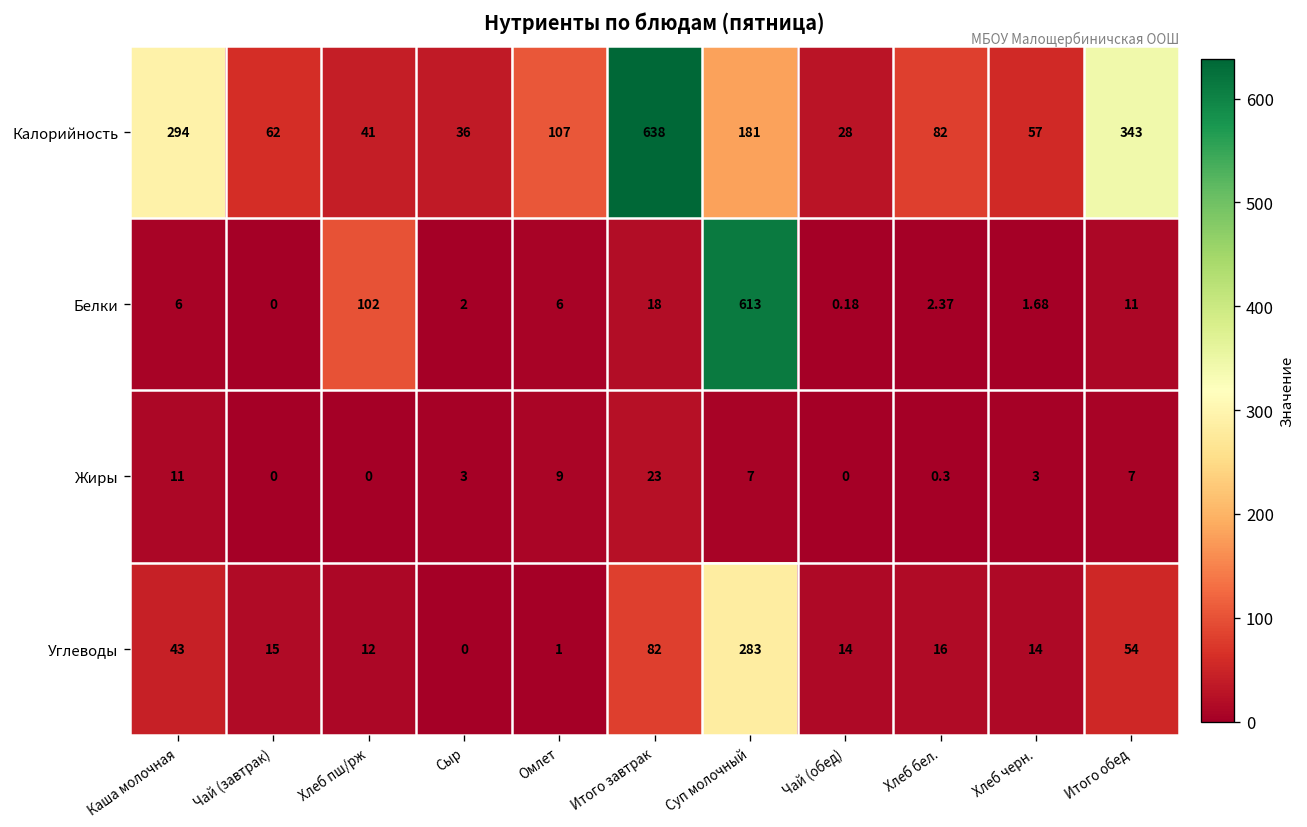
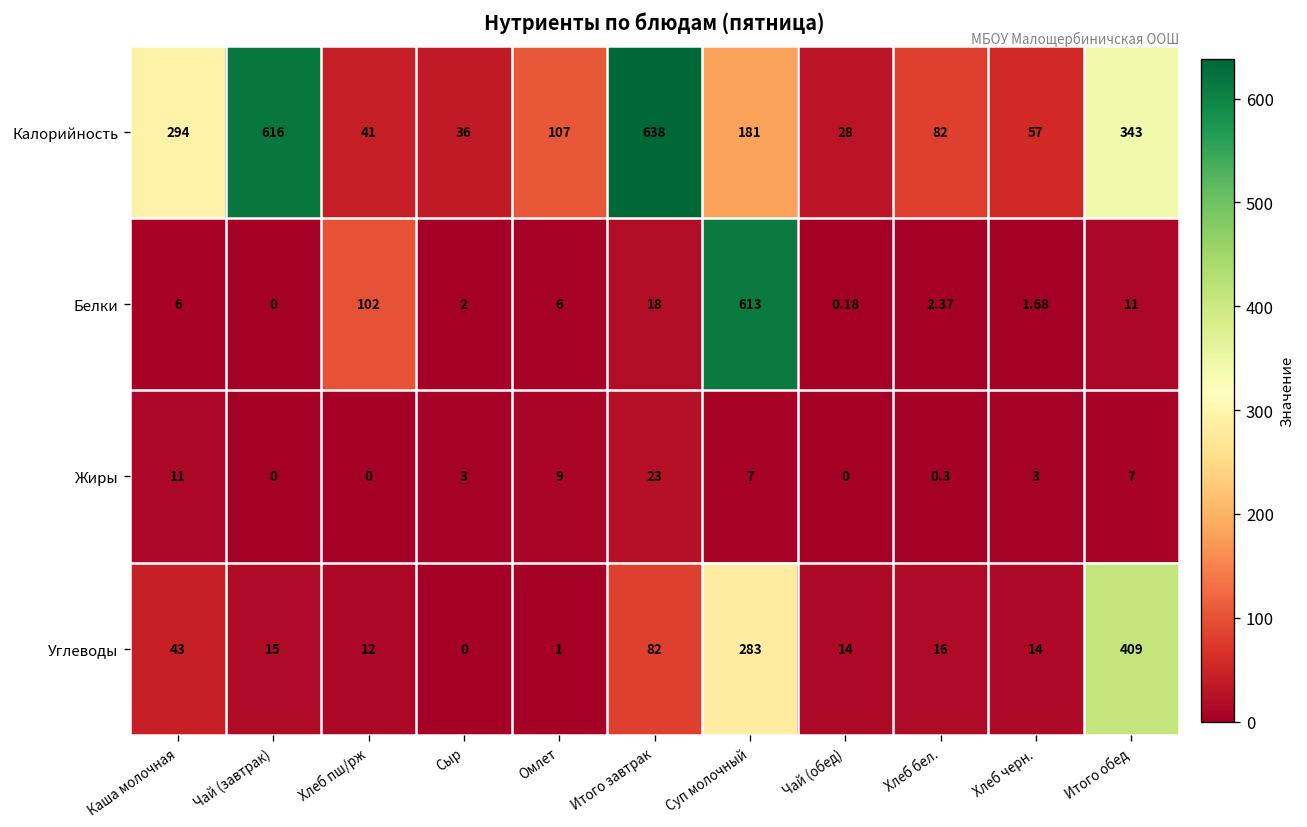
  {
    "Калорийность": {
      "Каша молочная": 294,
-     "Чай (завтрак)": 62,
+     "Чай (завтрак)": 616,
      "Хлеб пш/рж": 41,
      "Сыр": 36,
      "Омлет": 107,
      "Итого завтрак": 638,
      "Суп молочный": 181,
      "Чай (обед)": 28,
      "Хлеб бел.": 82,
      "Хлеб черн.": 57,
      "Итого обед": 343
    },
    "Белки": {
      "Каша молочная": 6,
      "Чай (завтрак)": 0,
      "Хлеб пш/рж": 102,
      "Сыр": 2,
      "Омлет": 6,
      "Итого завтрак": 18,
      "Суп молочный": 613,
      "Чай (обед)": 0.18,
      "Хлеб бел.": 2.37,
      "Хлеб черн.": 1.68,
      "Итого обед": 11
    },
    "Жиры": {
      "Каша молочная": 11,
      "Чай (завтрак)": 0,
      "Хлеб пш/рж": 0,
      "Сыр": 3,
      "Омлет": 9,
      "Итого завтрак": 23,
      "Суп молочный": 7,
      "Чай (обед)": 0,
      "Хлеб бел.": 0.3,
      "Хлеб черн.": 3,
      "Итого обед": 7
    },
    "Углеводы": {
      "Каша молочная": 43,
      "Чай (завтрак)": 15,
      "Хлеб пш/рж": 12,
      "Сыр": 0,
      "Омлет": 1,
      "Итого завтрак": 82,
      "Суп молочный": 283,
      "Чай (обед)": 14,
      "Хлеб бел.": 16,
      "Хлеб черн.": 14,
-     "Итого обед": 54
+     "Итого обед": 409
    }
  }
